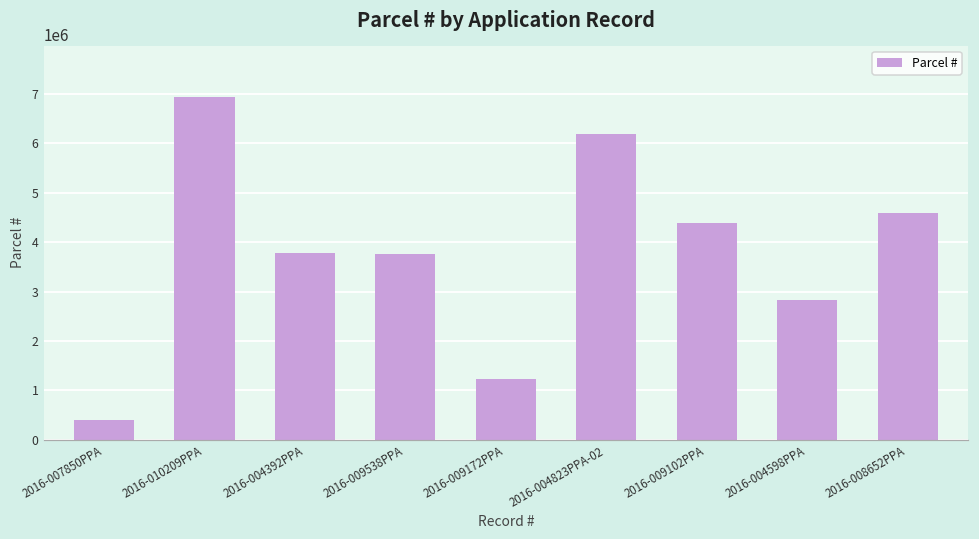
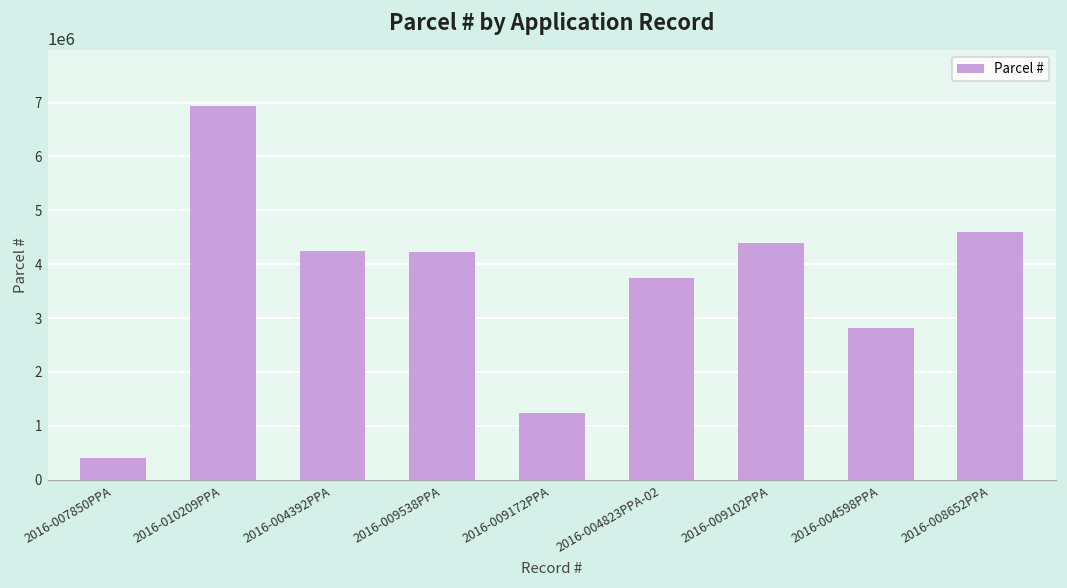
  {
    "2016-007850PPA": 400000,
    "2016-010209PPA": 6900000,
-   "2016-004392PPA": 3800000,
-   "2016-009538PPA": 3800000,
+   "2016-004392PPA": 4200000,
+   "2016-009538PPA": 4200000,
    "2016-009172PPA": 1200000,
-   "2016-004823PPA-02": 6200000,
+   "2016-004823PPA-02": 3800000,
    "2016-009102PPA": 4400000,
    "2016-004598PPA": 2800000,
    "2016-008652PPA": 4600000
  }
